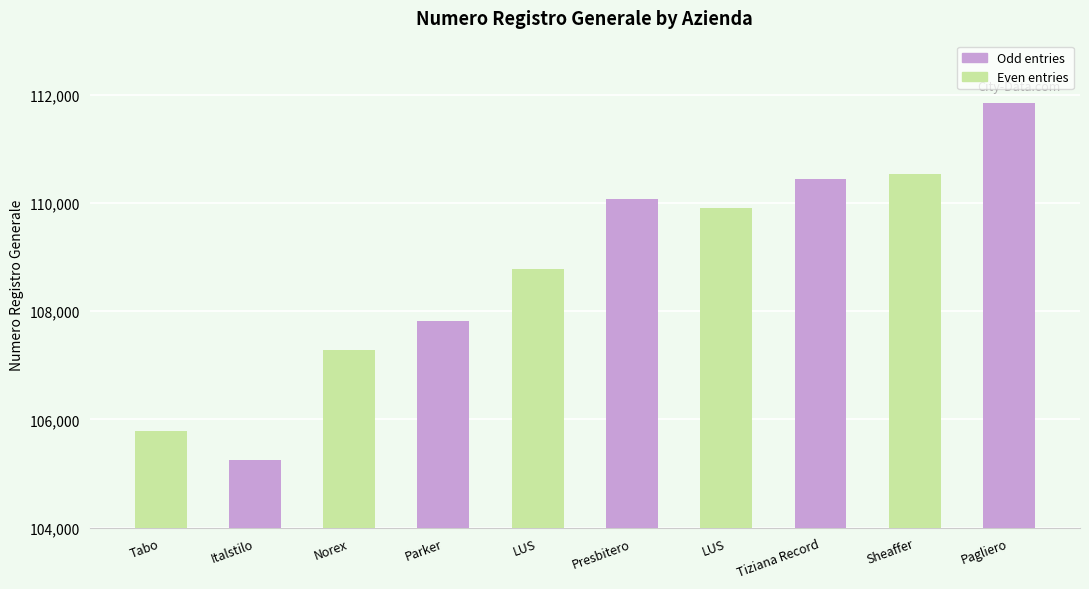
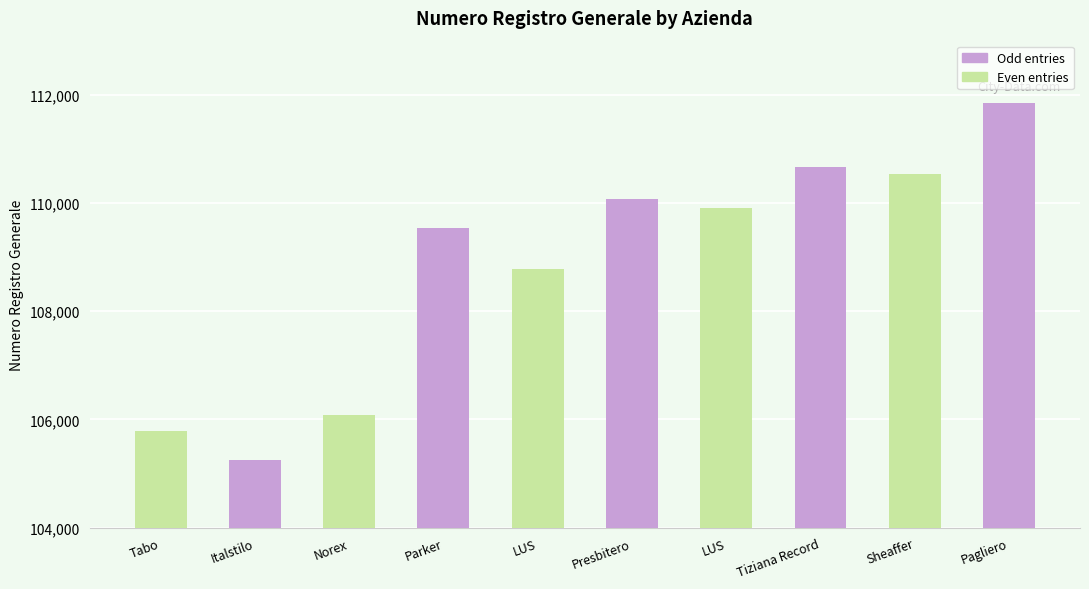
  {
    "Tabo": "105,800",
    "Italstilo": "105,300",
-   "Norex": "107,300",
-   "Parker": "107,800",
+   "Norex": "106,100",
+   "Parker": "109,500",
    "Presbitero": "110,100",
-   "Tiziana Record": "110,400",
+   "Tiziana Record": "110,700",
    "Sheaffer": "110,500",
    "Pagliero": "111,800"
  }
